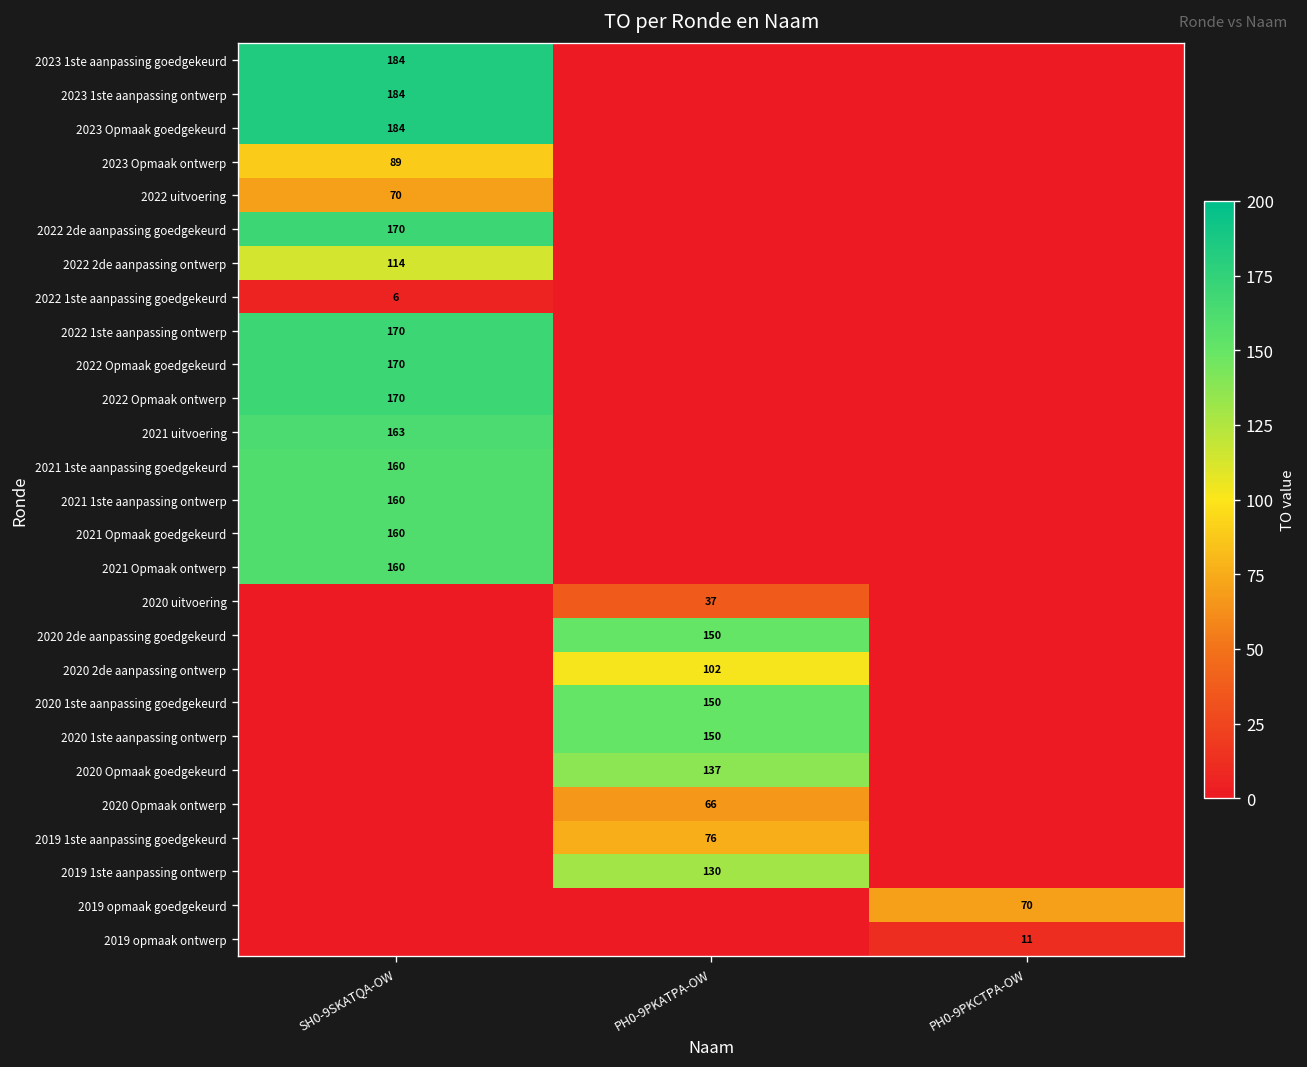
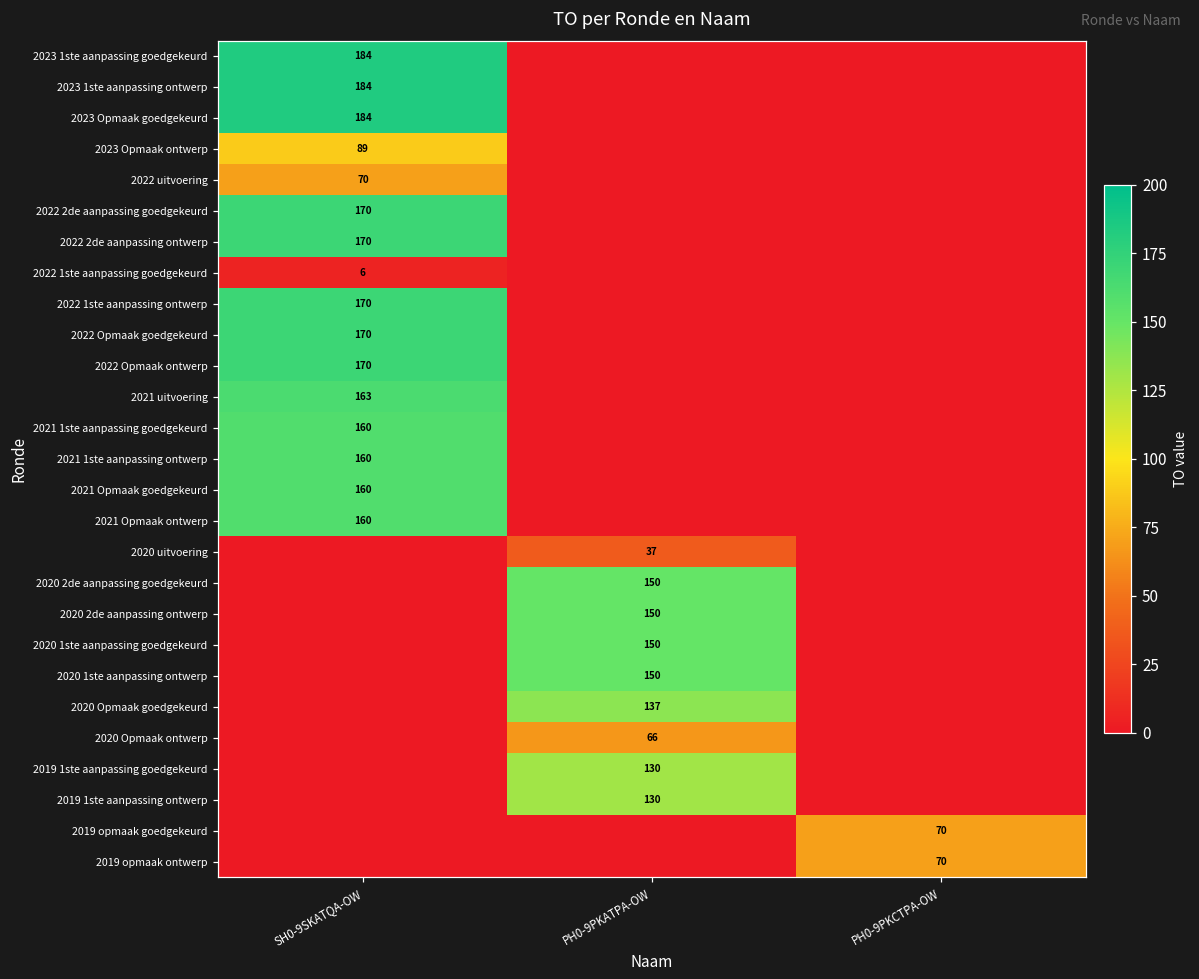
  {
    "2023 1ste aanpassing goedgekeurd": {
      "SH0-9SKATQA-OW": 184
    },
    "2023 1ste aanpassing ontwerp": {
      "SH0-9SKATQA-OW": 184
    },
    "2023 Opmaak goedgekeurd": {
      "SH0-9SKATQA-OW": 184
    },
    "2023 Opmaak ontwerp": {
      "SH0-9SKATQA-OW": 89
    },
    "2022 uitvoering": {
      "SH0-9SKATQA-OW": 70
    },
    "2022 2de aanpassing goedgekeurd": {
      "SH0-9SKATQA-OW": 170
    },
    "2022 2de aanpassing ontwerp": {
-     "SH0-9SKATQA-OW": 114
+     "SH0-9SKATQA-OW": 170
    },
    "2022 1ste aanpassing goedgekeurd": {
      "SH0-9SKATQA-OW": 6
    },
    "2022 1ste aanpassing ontwerp": {
      "SH0-9SKATQA-OW": 170
    },
    "2022 Opmaak goedgekeurd": {
      "SH0-9SKATQA-OW": 170
    },
    "2022 Opmaak ontwerp": {
      "SH0-9SKATQA-OW": 170
    },
    "2021 uitvoering": {
      "SH0-9SKATQA-OW": 163
    },
    "2021 1ste aanpassing goedgekeurd": {
      "SH0-9SKATQA-OW": 160
    },
    "2021 1ste aanpassing ontwerp": {
      "SH0-9SKATQA-OW": 160
    },
    "2021 Opmaak goedgekeurd": {
      "SH0-9SKATQA-OW": 160
    },
    "2021 Opmaak ontwerp": {
      "SH0-9SKATQA-OW": 160
    },
    "2020 uitvoering": {
      "PH0-9PKATPA-OW": 37
    },
    "2020 2de aanpassing goedgekeurd": {
      "PH0-9PKATPA-OW": 150
    },
    "2020 2de aanpassing ontwerp": {
-     "PH0-9PKATPA-OW": 102
+     "PH0-9PKATPA-OW": 150
    },
    "2020 1ste aanpassing goedgekeurd": {
      "PH0-9PKATPA-OW": 150
    },
    "2020 1ste aanpassing ontwerp": {
      "PH0-9PKATPA-OW": 150
    },
    "2020 Opmaak goedgekeurd": {
      "PH0-9PKATPA-OW": 137
    },
    "2020 Opmaak ontwerp": {
      "PH0-9PKATPA-OW": 66
    },
    "2019 1ste aanpassing goedgekeurd": {
-     "PH0-9PKATPA-OW": 76
+     "PH0-9PKATPA-OW": 130
    },
    "2019 1ste aanpassing ontwerp": {
      "PH0-9PKATPA-OW": 130
    },
    "2019 opmaak goedgekeurd": {
      "PH0-9PKCTPA-OW": 70
    },
    "2019 opmaak ontwerp": {
-     "PH0-9PKCTPA-OW": 11
+     "PH0-9PKCTPA-OW": 70
    }
  }
